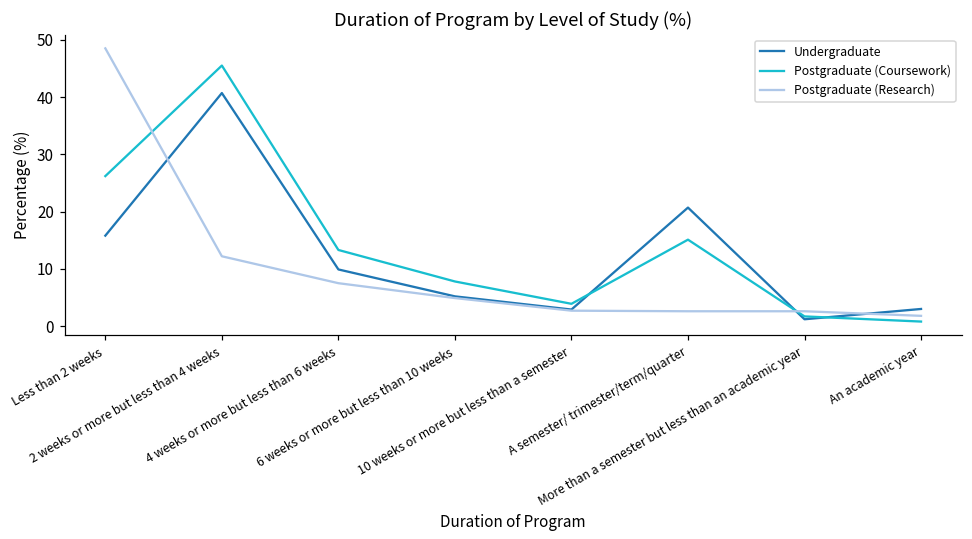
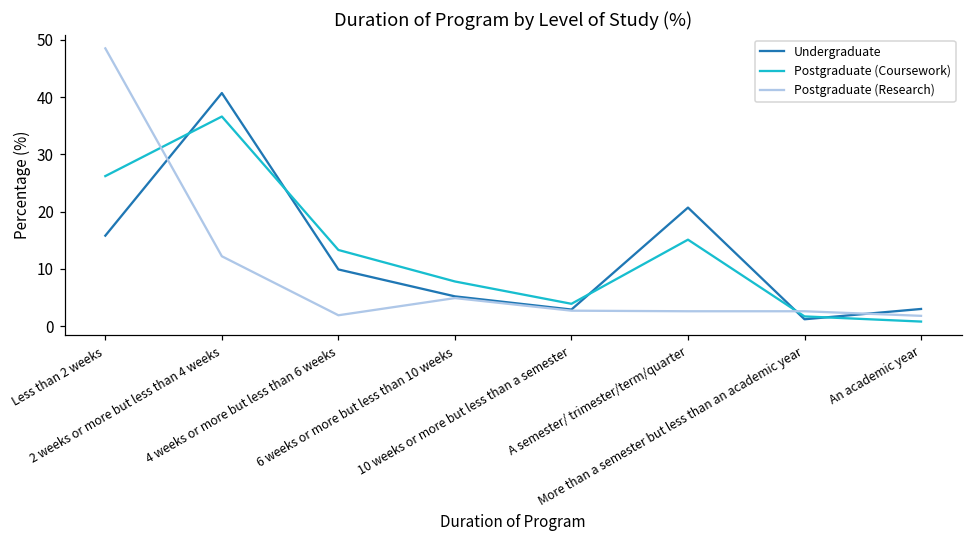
  {
    "Undergraduate": {
      "Less than 2 weeks": 16,
      "2 weeks or more but less than 4 weeks": 41,
      "4 weeks or more but less than 6 weeks": 10,
      "A semester/ trimester/term/quarter": 21,
      "More than a semester but less than an academic year": 1,
      "An academic year": 3
    },
    "Postgraduate (Coursework)": {
      "Less than 2 weeks": 26,
-     "2 weeks or more but less than 4 weeks": 46,
+     "2 weeks or more but less than 4 weeks": 37,
      "4 weeks or more but less than 6 weeks": 13,
      "6 weeks or more but less than 10 weeks": 8,
      "10 weeks or more but less than a semester": 4,
      "A semester/ trimester/term/quarter": 15,
      "More than a semester but less than an academic year": 2,
      "An academic year": 1
    },
    "Postgraduate (Research)": {
      "Less than 2 weeks": 49,
      "2 weeks or more but less than 4 weeks": 12,
-     "4 weeks or more but less than 6 weeks": 8,
+     "4 weeks or more but less than 6 weeks": 2,
      "A semester/ trimester/term/quarter": 3,
      "More than a semester but less than an academic year": 3,
      "An academic year": 2
    }
  }
